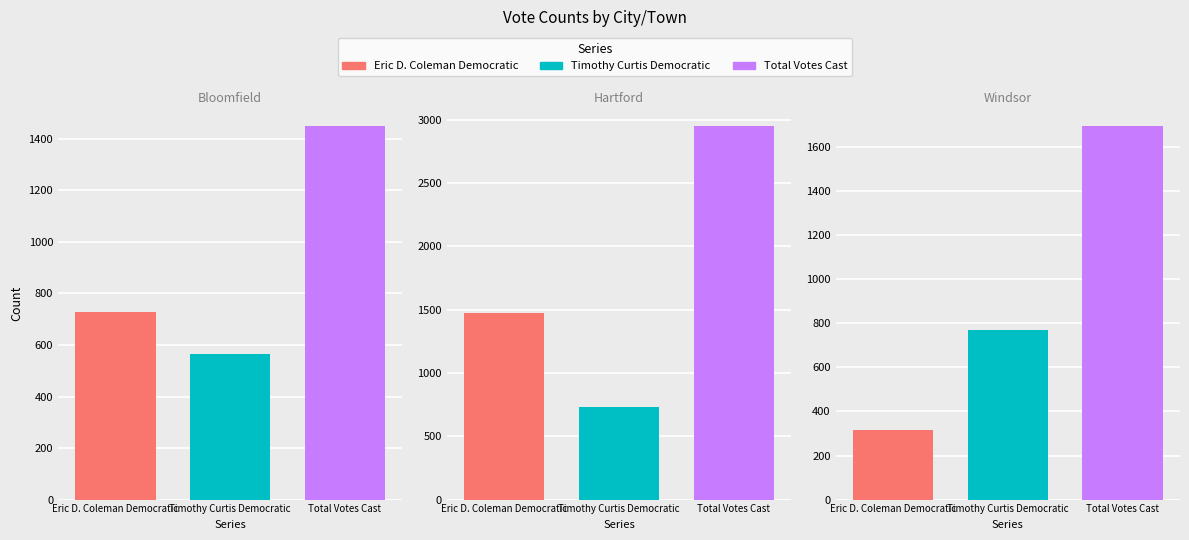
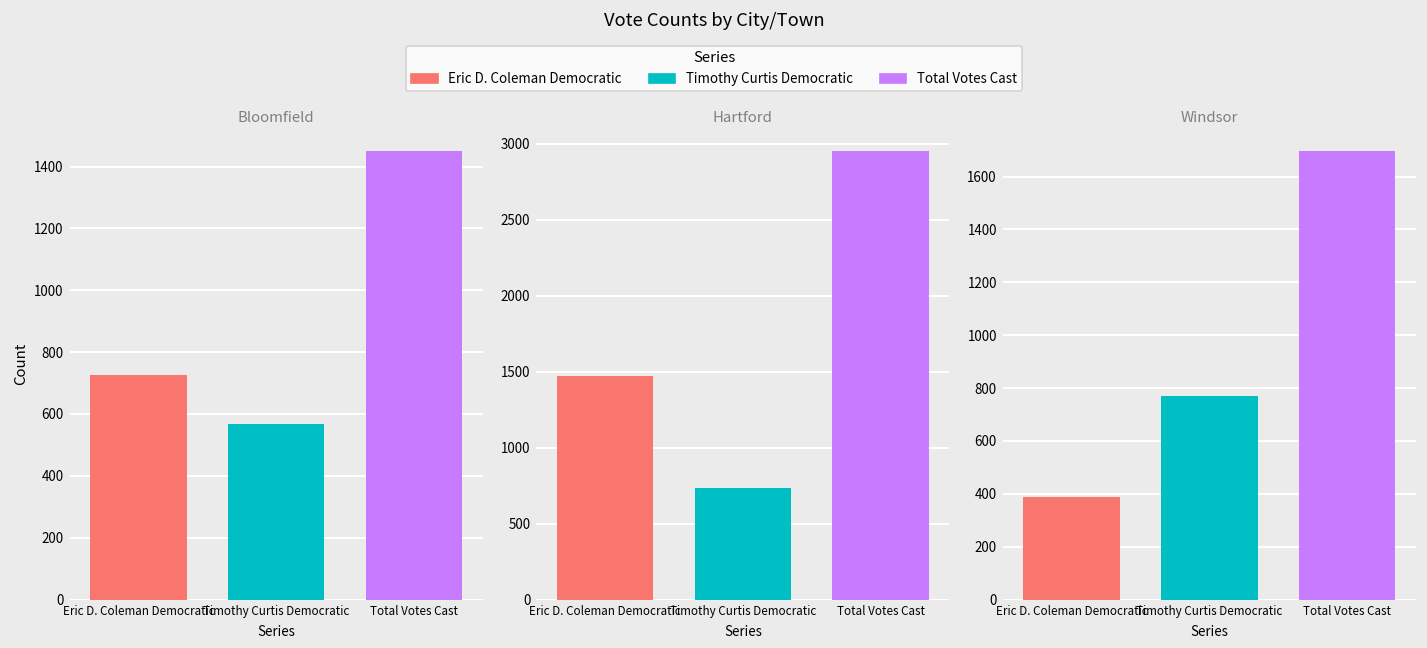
  {
    "Bloomfield": {
      "Eric D. Coleman Democratic": 730,
      "Timothy Curtis Democratic": 570,
      "Total Votes Cast": 1450
    },
    "Hartford": {
      "Eric D. Coleman Democratic": 1470,
      "Timothy Curtis Democratic": 740,
      "Total Votes Cast": 2950
    },
    "Windsor": {
-     "Eric D. Coleman Democratic": 310,
+     "Eric D. Coleman Democratic": 390,
      "Timothy Curtis Democratic": 770,
      "Total Votes Cast": 1700
    }
  }
